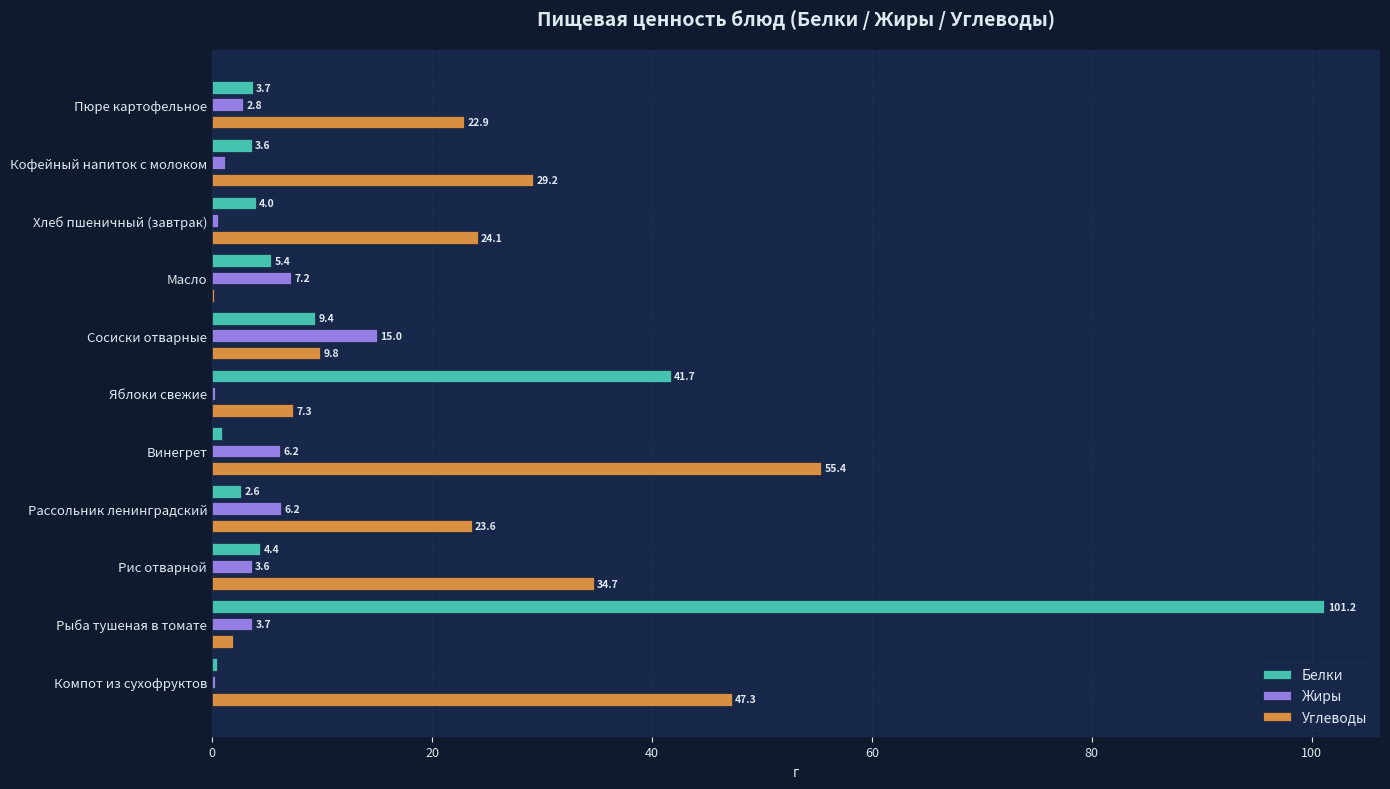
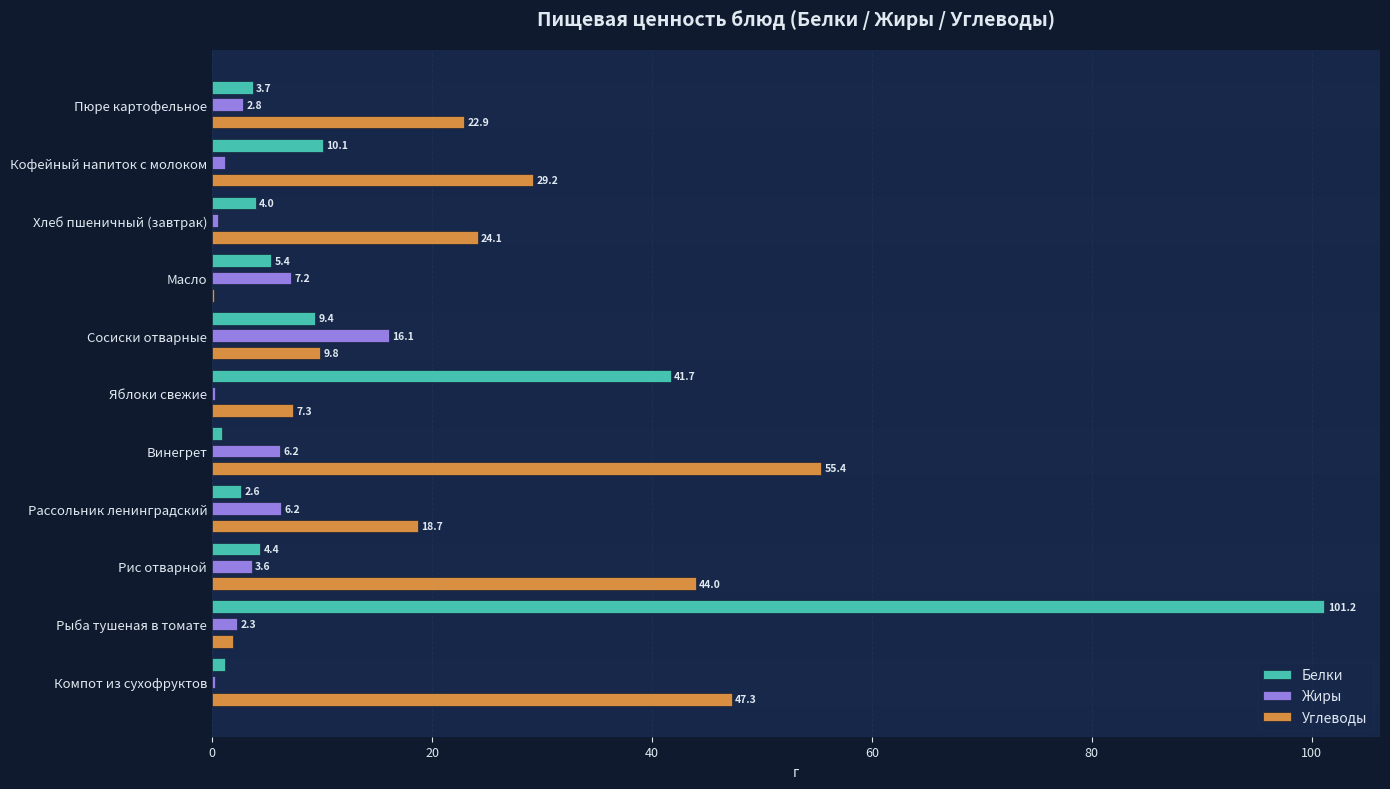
  {
    "Белки": {
      "Пюре картофельное": 3.7,
-     "Кофейный напиток с молоком": 3.6,
+     "Кофейный напиток с молоком": 10.1,
      "Хлеб пшеничный (завтрак)": 4.0,
      "Масло": 5.4,
      "Сосиски отварные": 9.4,
      "Яблоки свежие": 41.7,
      "Рассольник ленинградский": 2.6,
      "Рис отварной": 4.4,
      "Рыба тушеная в томате": 101.2,
-     "Компот из сухофруктов": 0.4
+     "Компот из сухофруктов": 1.2
    },
    "Жиры": {
      "Пюре картофельное": 2.8,
      "Масло": 7.2,
-     "Сосиски отварные": 15.0,
+     "Сосиски отварные": 16.1,
      "Винегрет": 6.2,
      "Рассольник ленинградский": 6.2,
      "Рис отварной": 3.6,
-     "Рыба тушеная в томате": 3.7
+     "Рыба тушеная в томате": 2.3
    },
    "Углеводы": {
      "Пюре картофельное": 22.9,
      "Кофейный напиток с молоком": 29.2,
      "Хлеб пшеничный (завтрак)": 24.1,
      "Сосиски отварные": 9.8,
      "Яблоки свежие": 7.3,
      "Винегрет": 55.4,
-     "Рассольник ленинградский": 23.6,
-     "Рис отварной": 34.7,
+     "Рассольник ленинградский": 18.7,
+     "Рис отварной": 44.0,
      "Компот из сухофруктов": 47.3
    }
  }
